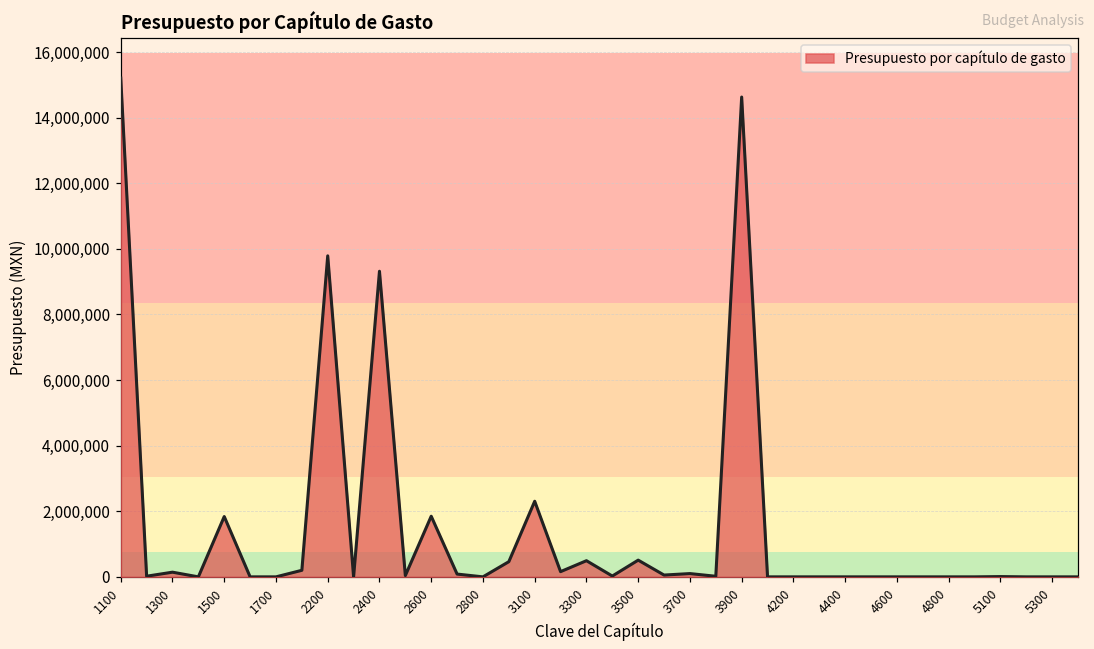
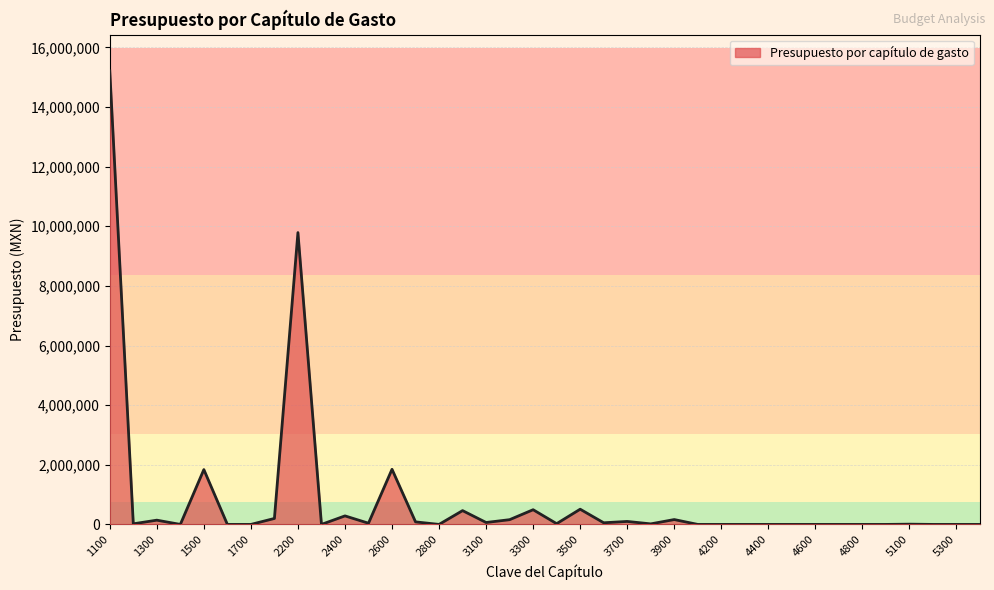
  {
    "1100": "15,200,000",
    "1300": "100,000",
    "1500": "1,800,000",
    "1700": "0",
    "2200": "9,800,000",
-   "2400": "9,300,000",
+   "2400": "300,000",
    "2600": "1,800,000",
    "2800": "0",
-   "3100": "2,300,000",
+   "3100": "100,000",
    "3300": "500,000",
    "3500": "500,000",
    "3700": "100,000",
-   "3900": "14,600,000",
+   "3900": "200,000",
    "4200": "0",
    "4400": "0",
    "4600": "0",
    "4800": "0",
    "5100": "0",
    "5300": "0"
  }
